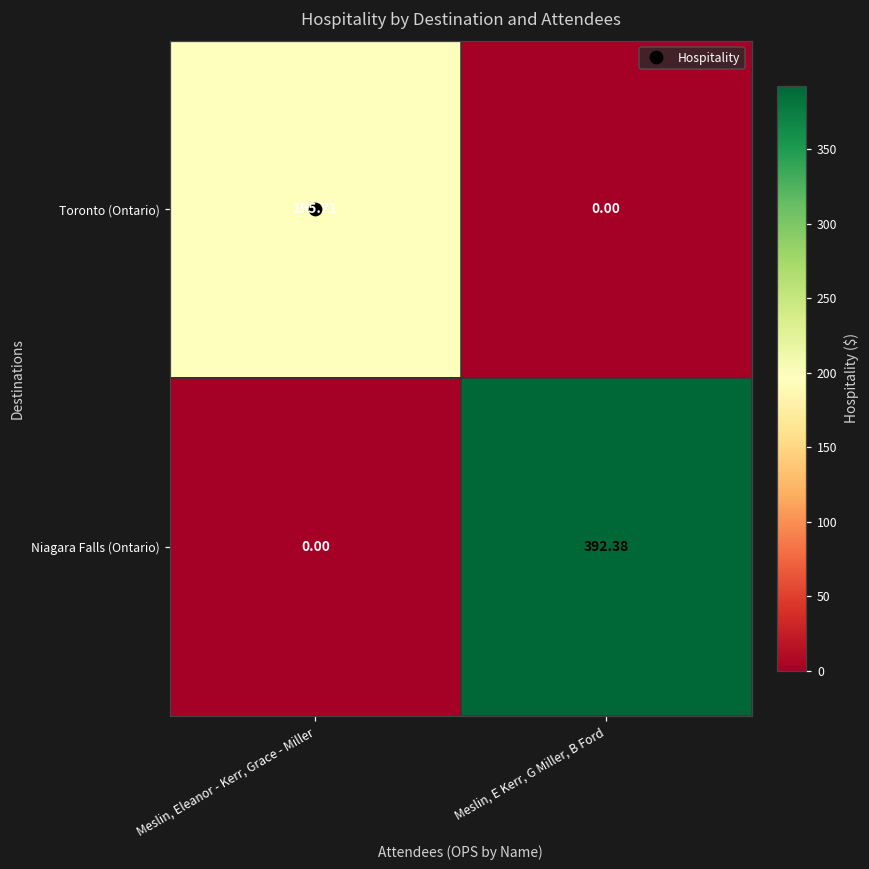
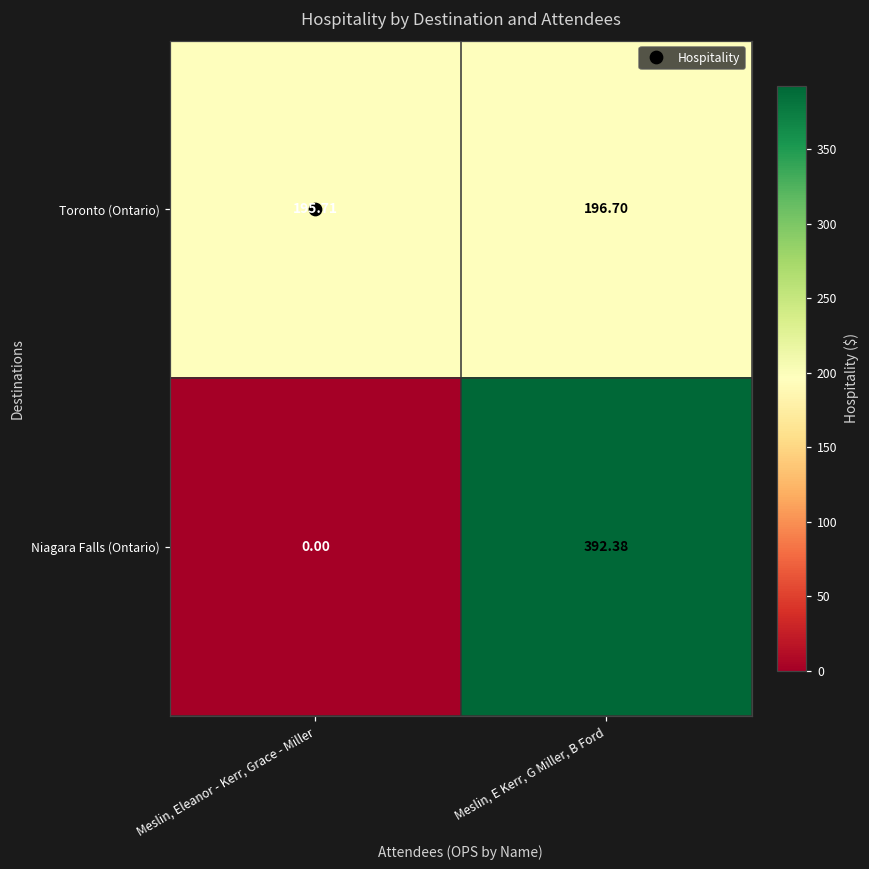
  {
    "Toronto (Ontario)": {
-     "Meslin, E Kerr, G Miller, B Ford": 0.00
+     "Meslin, E Kerr, G Miller, B Ford": 196.70
    },
    "Niagara Falls (Ontario)": {
      "Meslin, Eleanor - Kerr, Grace - Miller": 0.00,
      "Meslin, E Kerr, G Miller, B Ford": 392.38
    }
  }
